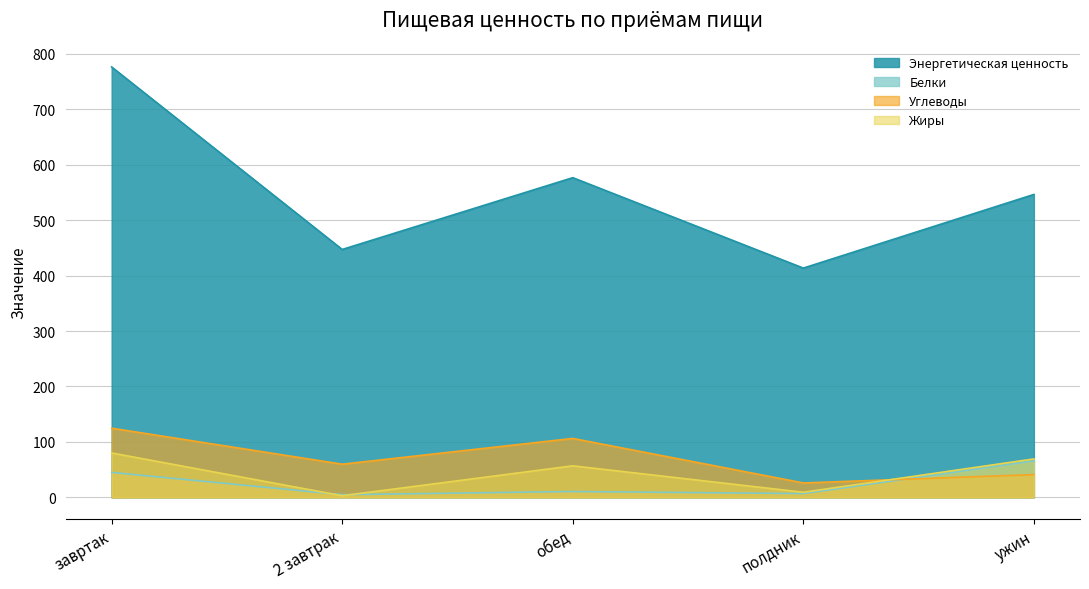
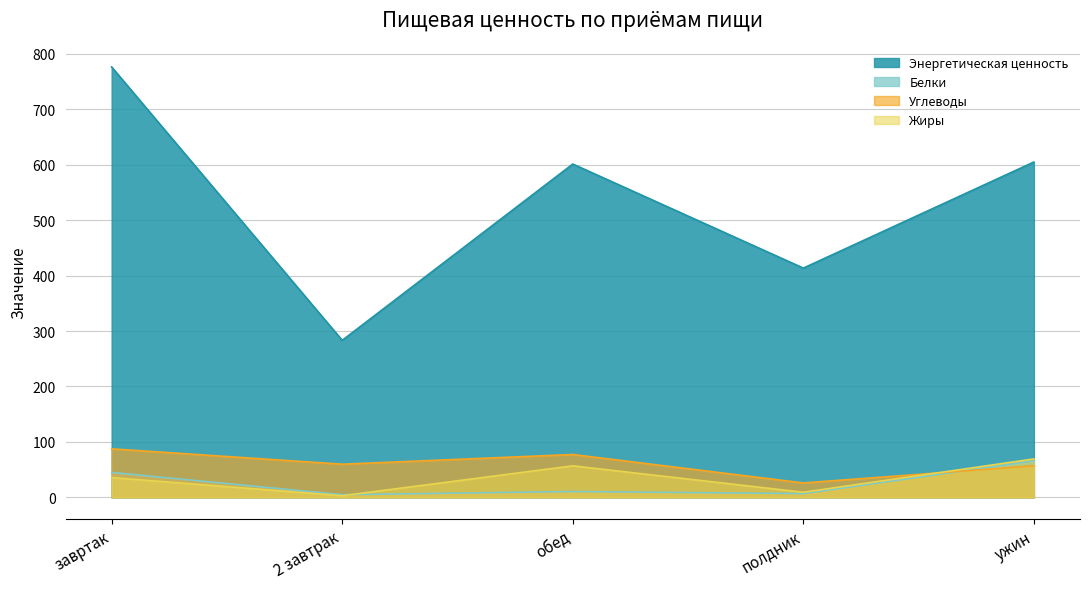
  {
    "Энергетическая ценность": {
      "завртак": 780,
-     "2 завтрак": 450,
-     "обед": 580,
+     "2 завтрак": 280,
+     "обед": 600,
      "полдник": 410,
-     "ужин": 550
+     "ужин": 600
    },
    "Белки": {
      "завртак": 50,
      "обед": 10
    },
    "Углеводы": {
-     "завртак": 120,
+     "завртак": 90,
      "2 завтрак": 60,
-     "обед": 110,
+     "обед": 80,
      "полдник": 30,
-     "ужин": 40
+     "ужин": 60
    },
    "Жиры": {
-     "завртак": 80,
+     "завртак": 40,
      "обед": 60
    }
  }
